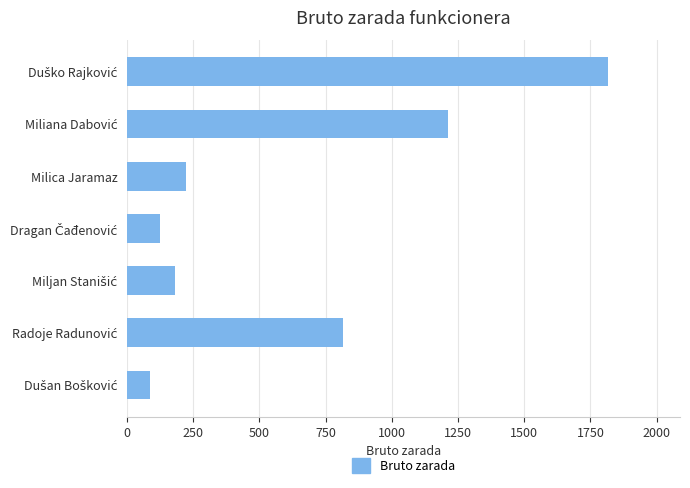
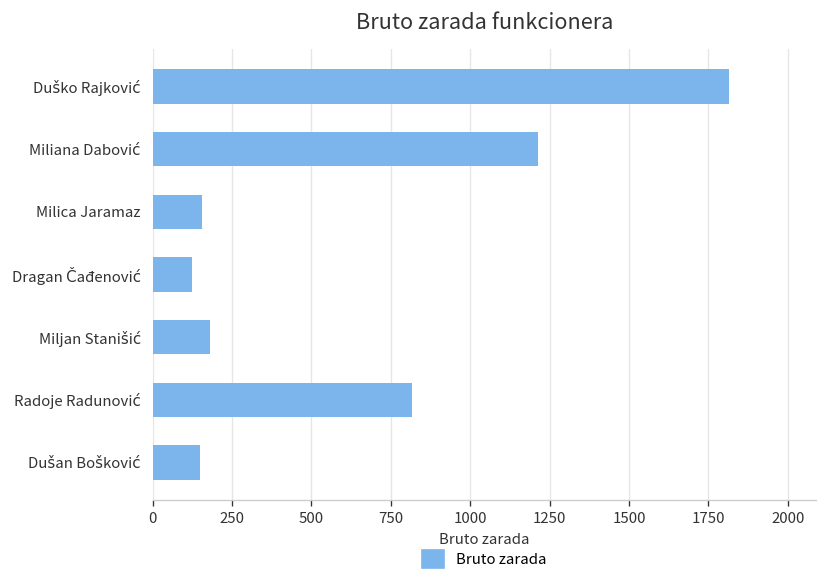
  {
    "Duško Rajković": 1820,
    "Miliana Dabović": 1210,
-   "Milica Jaramaz": 220,
+   "Milica Jaramaz": 160,
    "Dragan Čađenović": 130,
    "Miljan Stanišić": 180,
    "Radoje Radunović": 820,
-   "Dušan Bošković": 90
+   "Dušan Bošković": 150
  }
